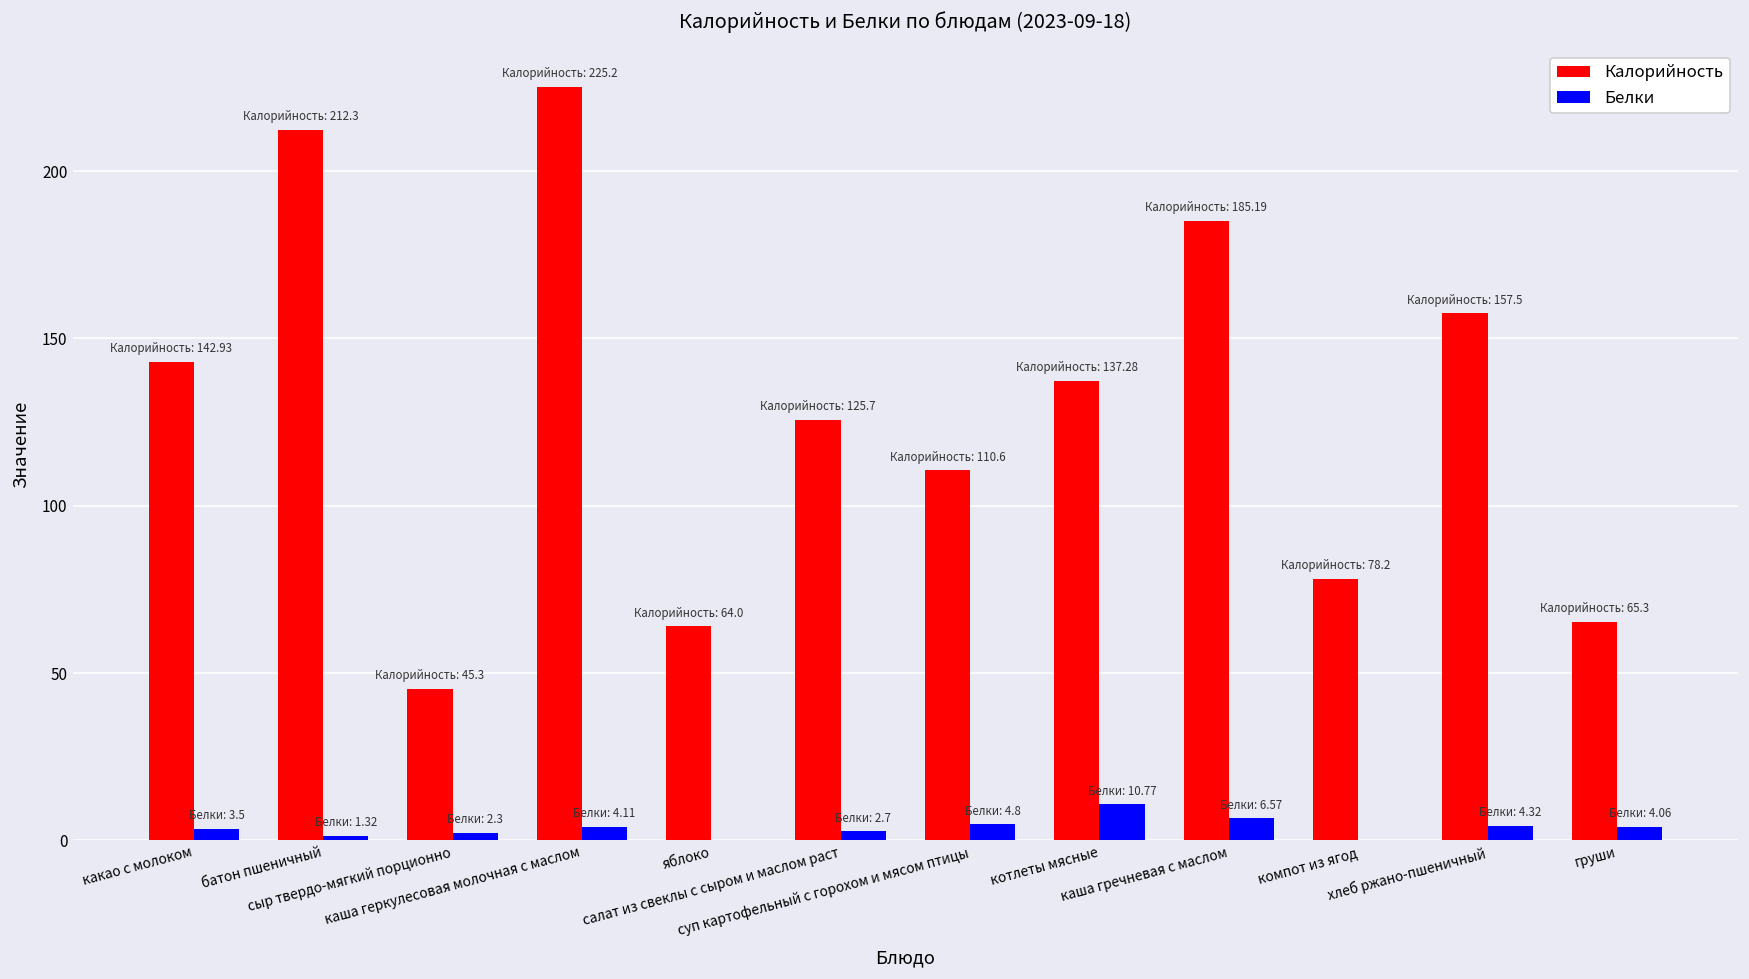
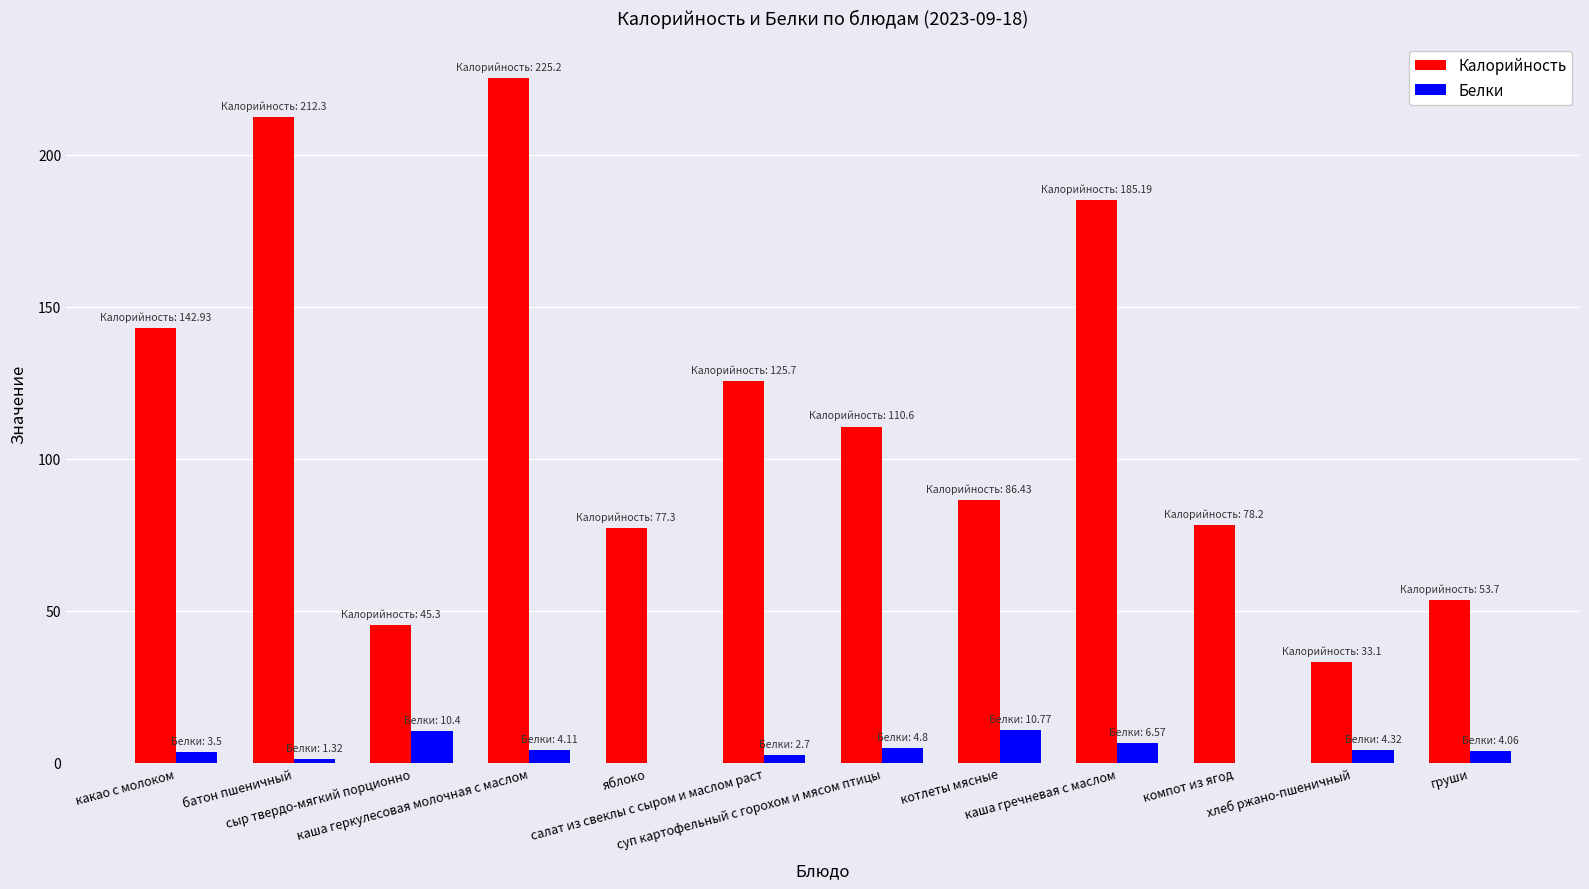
  {
    "Калорийность": {
      "какао с молоком": 142.93,
      "батон пшеничный": 212.3,
      "сыр твердо-мягкий порционно": 45.3,
      "каша геркулесовая молочная с маслом": 225.2,
-     "яблоко": 64.0,
+     "яблоко": 77.3,
      "салат из свеклы с сыром и маслом раст": 125.7,
      "суп картофельный с горохом и мясом птицы": 110.6,
-     "котлеты мясные": 137.28,
+     "котлеты мясные": 86.43,
      "каша гречневая с маслом": 185.19,
      "компот из ягод": 78.2,
-     "хлеб ржано-пшеничный": 157.5,
-     "груши": 65.3
+     "хлеб ржано-пшеничный": 33.1,
+     "груши": 53.7
    },
    "Белки": {
      "какао с молоком": 3.5,
      "батон пшеничный": 1.32,
-     "сыр твердо-мягкий порционно": 2.3,
+     "сыр твердо-мягкий порционно": 10.4,
      "каша геркулесовая молочная с маслом": 4.11,
      "салат из свеклы с сыром и маслом раст": 2.7,
      "суп картофельный с горохом и мясом птицы": 4.8,
      "котлеты мясные": 10.77,
      "каша гречневая с маслом": 6.57,
      "хлеб ржано-пшеничный": 4.32,
      "груши": 4.06
    }
  }
